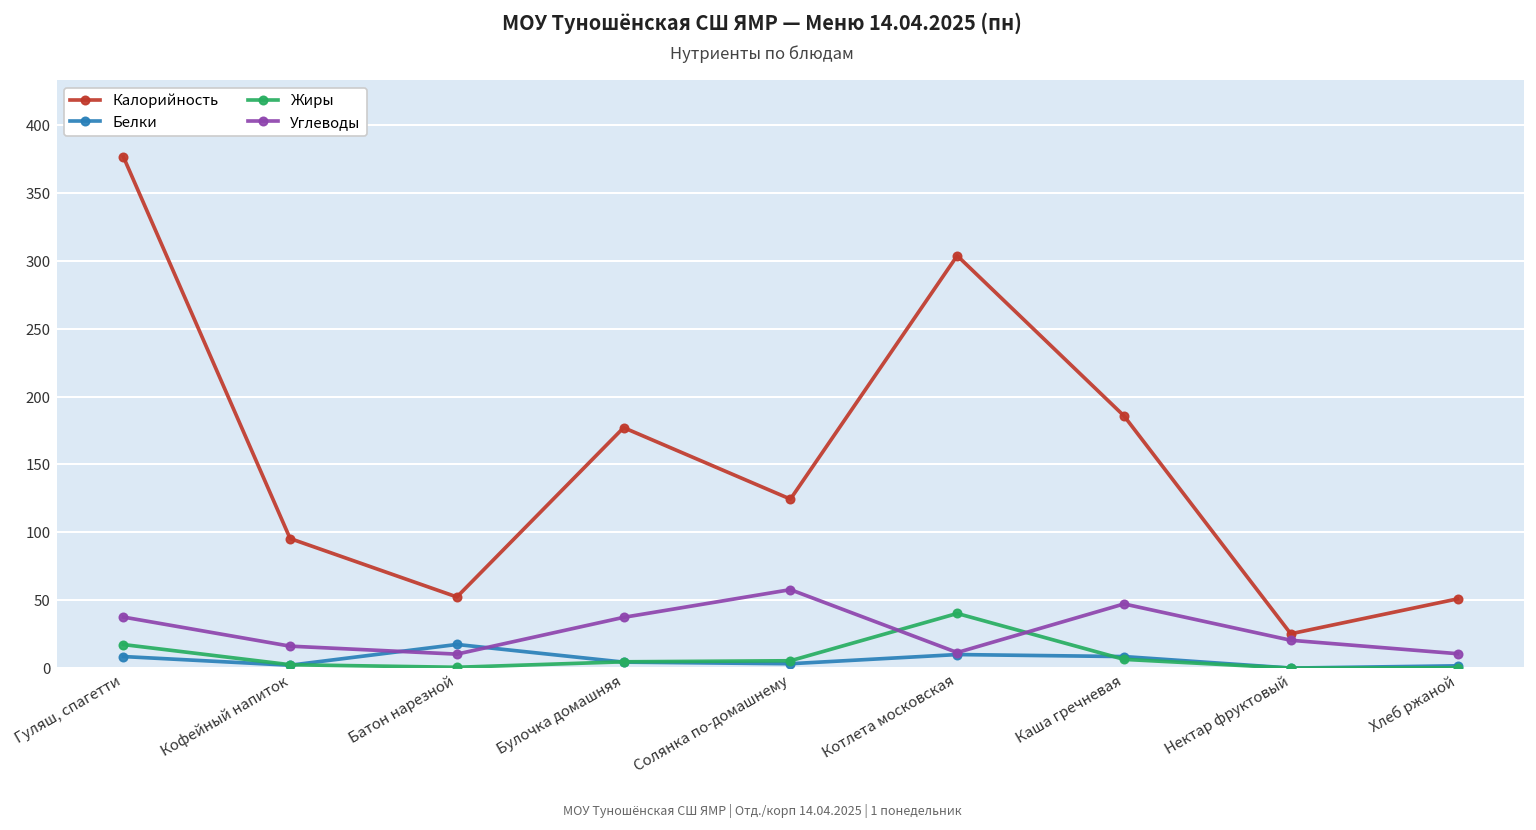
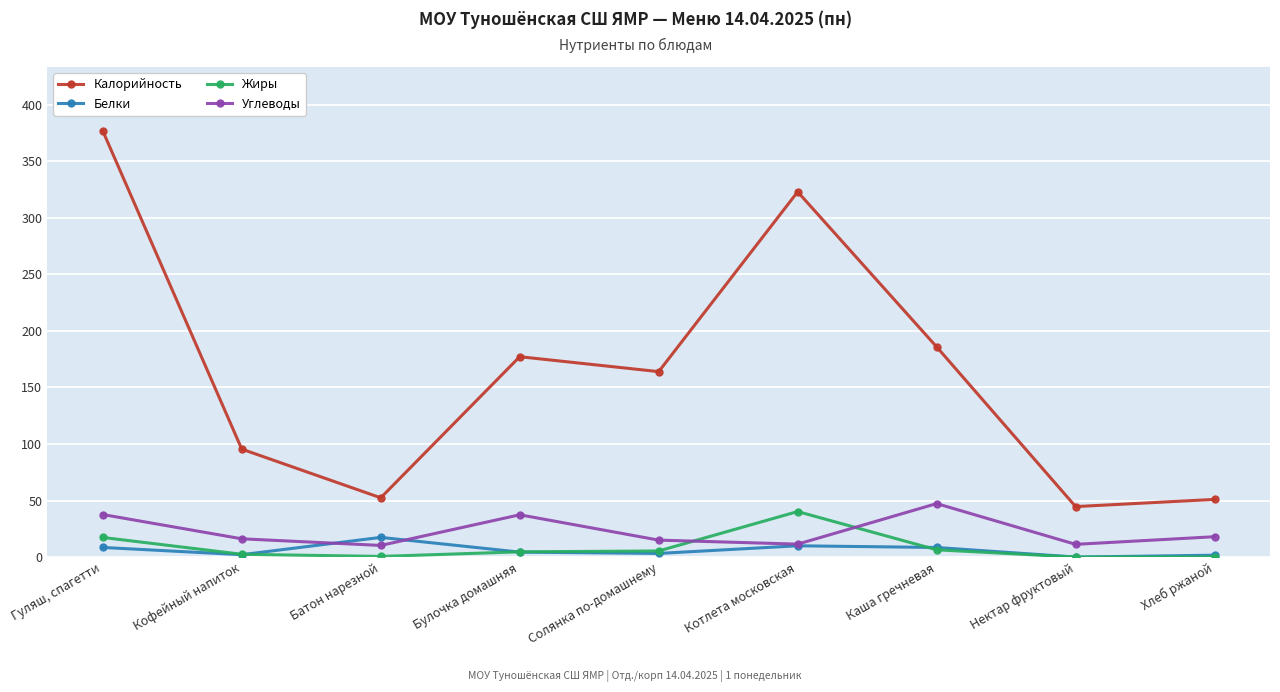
  {
    "Калорийность": {
      "Гуляш, спагетти": 377,
      "Кофейный напиток": 95,
      "Батон нарезной": 52,
      "Булочка домашняя": 177,
-     "Солянка по-домашнему": 124,
-     "Котлета московская": 304,
+     "Солянка по-домашнему": 164,
+     "Котлета московская": 323,
      "Каша гречневая": 186,
-     "Нектар фруктовый": 25,
+     "Нектар фруктовый": 45,
      "Хлеб ржаной": 51
    },
    "Белки": {
      "Гуляш, спагетти": 9,
      "Батон нарезной": 17
    },
    "Жиры": {
      "Гуляш, спагетти": 17,
      "Батон нарезной": 1,
      "Котлета московская": 40
    },
    "Углеводы": {
      "Гуляш, спагетти": 38,
      "Кофейный напиток": 16,
      "Батон нарезной": 10,
      "Булочка домашняя": 37,
-     "Солянка по-домашнему": 58,
+     "Солянка по-домашнему": 15,
      "Каша гречневая": 47,
-     "Нектар фруктовый": 21,
-     "Хлеб ржаной": 11
+     "Нектар фруктовый": 11,
+     "Хлеб ржаной": 18
    }
  }
